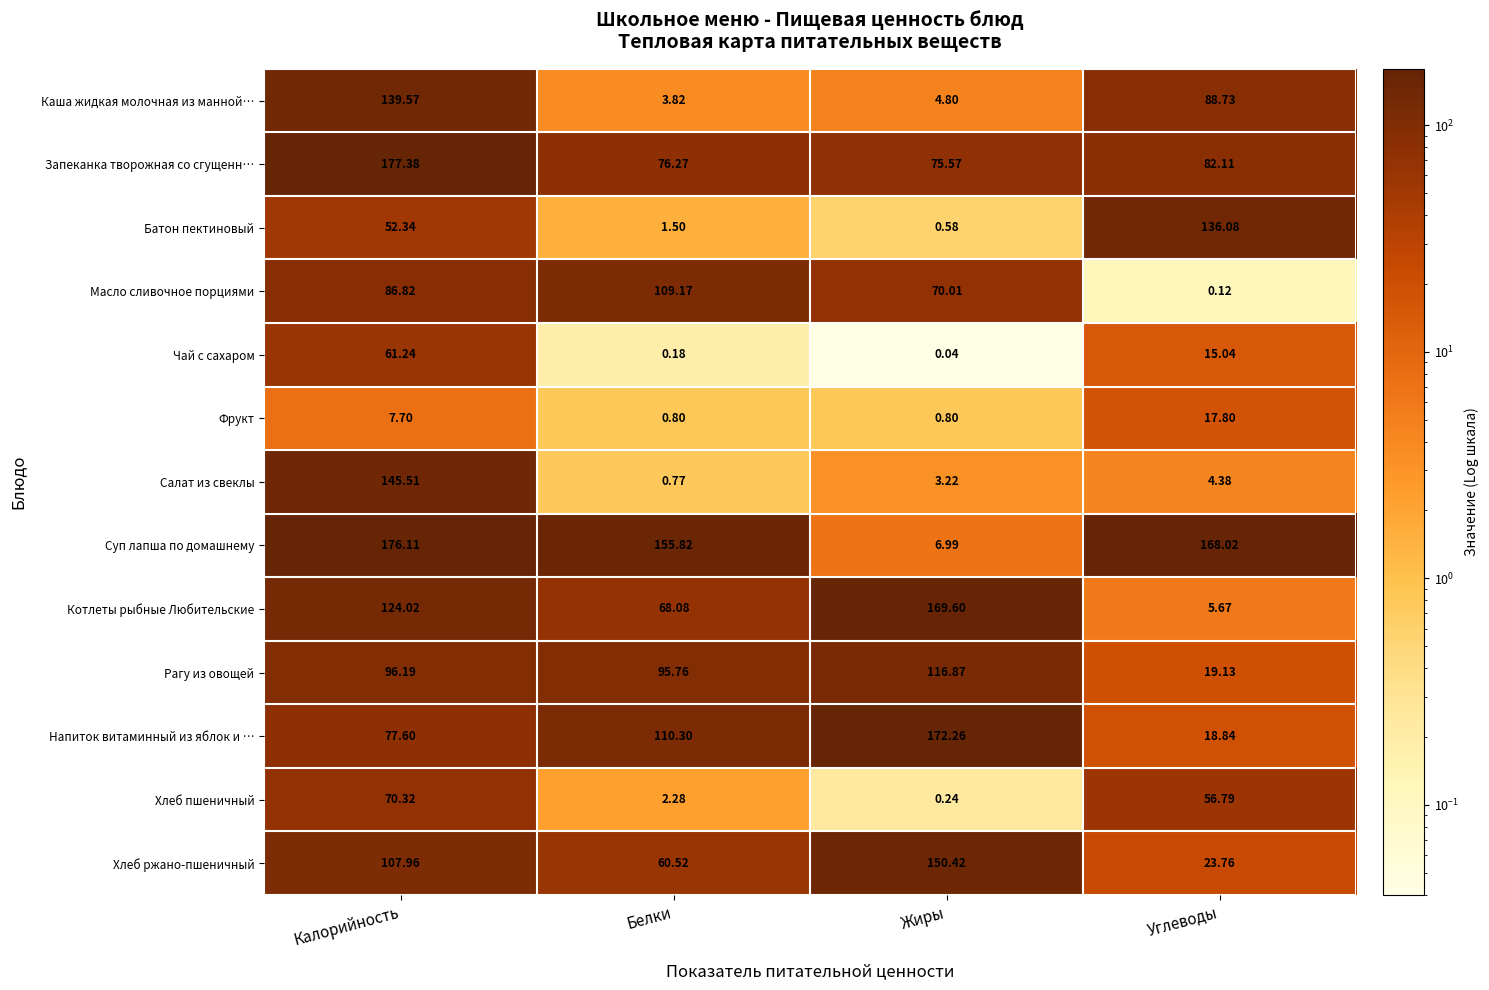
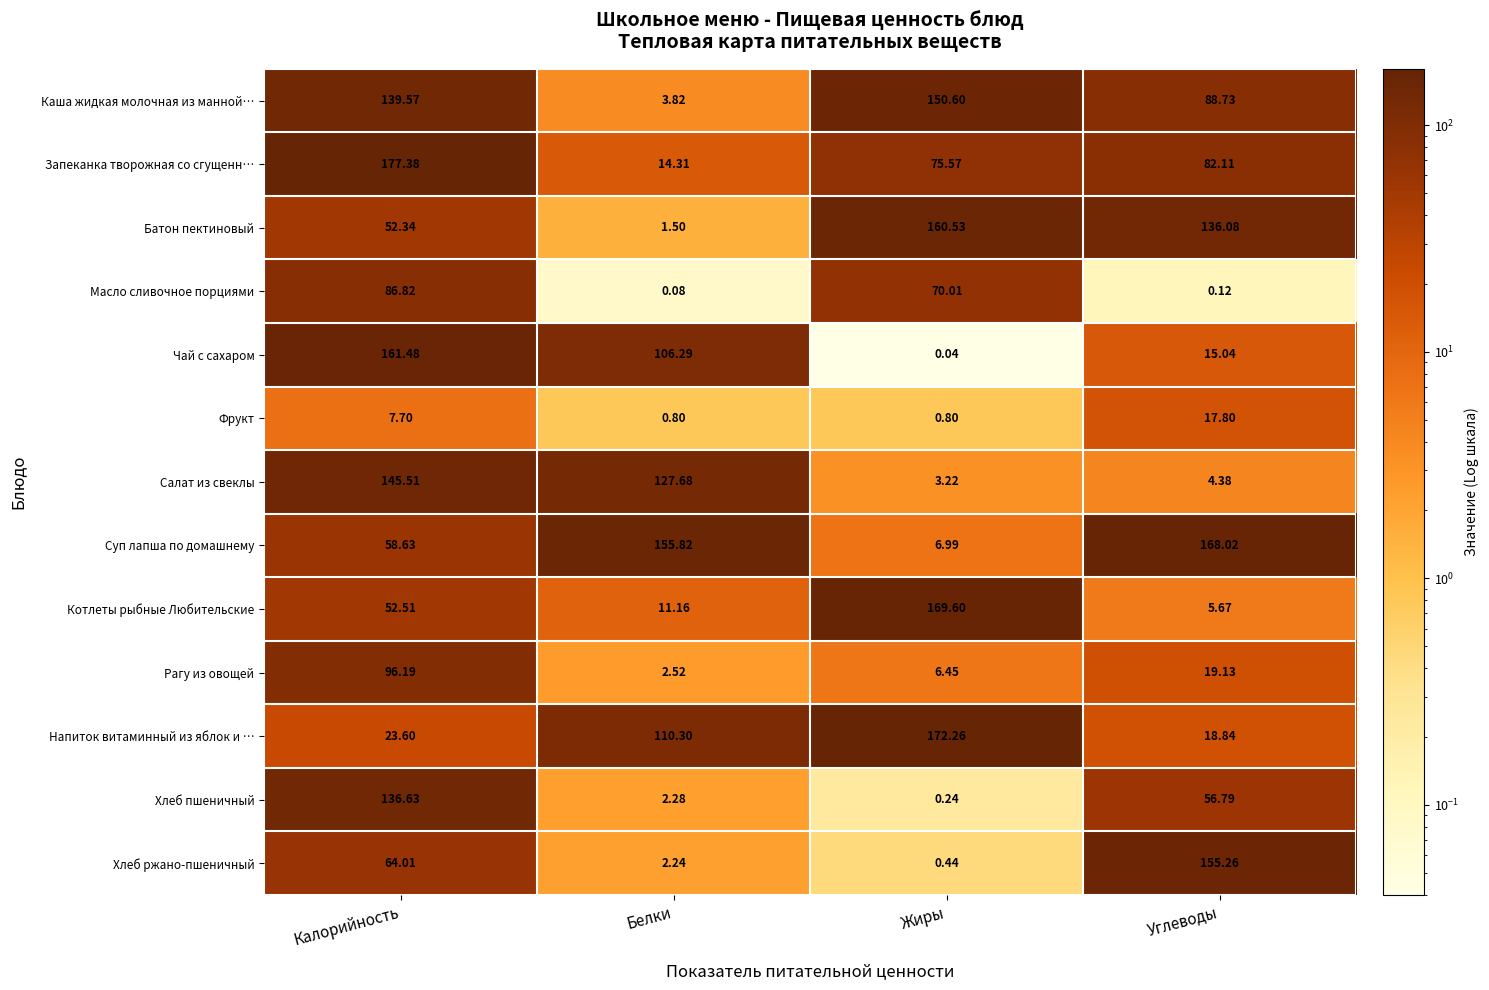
  {
    "Каша жидкая молочная из манной…": {
      "Калорийность": 139.57,
      "Белки": 3.82,
-     "Жиры": 4.80,
+     "Жиры": 150.60,
      "Углеводы": 88.73
    },
    "Запеканка творожная со сгущенн…": {
      "Калорийность": 177.38,
-     "Белки": 76.27,
+     "Белки": 14.31,
      "Жиры": 75.57,
      "Углеводы": 82.11
    },
    "Батон пектиновый": {
      "Калорийность": 52.34,
      "Белки": 1.50,
-     "Жиры": 0.58,
+     "Жиры": 160.53,
      "Углеводы": 136.08
    },
    "Масло сливочное порциями": {
      "Калорийность": 86.82,
-     "Белки": 109.17,
+     "Белки": 0.08,
      "Жиры": 70.01,
      "Углеводы": 0.12
    },
    "Чай с сахаром": {
-     "Калорийность": 61.24,
-     "Белки": 0.18,
+     "Калорийность": 161.48,
+     "Белки": 106.29,
      "Жиры": 0.04,
      "Углеводы": 15.04
    },
    "Фрукт": {
      "Калорийность": 7.70,
      "Белки": 0.80,
      "Жиры": 0.80,
      "Углеводы": 17.80
    },
    "Салат из свеклы": {
      "Калорийность": 145.51,
-     "Белки": 0.77,
+     "Белки": 127.68,
      "Жиры": 3.22,
      "Углеводы": 4.38
    },
    "Суп лапша по домашнему": {
-     "Калорийность": 176.11,
+     "Калорийность": 58.63,
      "Белки": 155.82,
      "Жиры": 6.99,
      "Углеводы": 168.02
    },
    "Котлеты рыбные Любительские": {
-     "Калорийность": 124.02,
-     "Белки": 68.08,
+     "Калорийность": 52.51,
+     "Белки": 11.16,
      "Жиры": 169.60,
      "Углеводы": 5.67
    },
    "Рагу из овощей": {
      "Калорийность": 96.19,
-     "Белки": 95.76,
-     "Жиры": 116.87,
+     "Белки": 2.52,
+     "Жиры": 6.45,
      "Углеводы": 19.13
    },
    "Напиток витаминный из яблок и …": {
-     "Калорийность": 77.60,
+     "Калорийность": 23.60,
      "Белки": 110.30,
      "Жиры": 172.26,
      "Углеводы": 18.84
    },
    "Хлеб пшеничный": {
-     "Калорийность": 70.32,
+     "Калорийность": 136.63,
      "Белки": 2.28,
      "Жиры": 0.24,
      "Углеводы": 56.79
    },
    "Хлеб ржано-пшеничный": {
-     "Калорийность": 107.96,
-     "Белки": 60.52,
-     "Жиры": 150.42,
-     "Углеводы": 23.76
+     "Калорийность": 64.01,
+     "Белки": 2.24,
+     "Жиры": 0.44,
+     "Углеводы": 155.26
    }
  }
